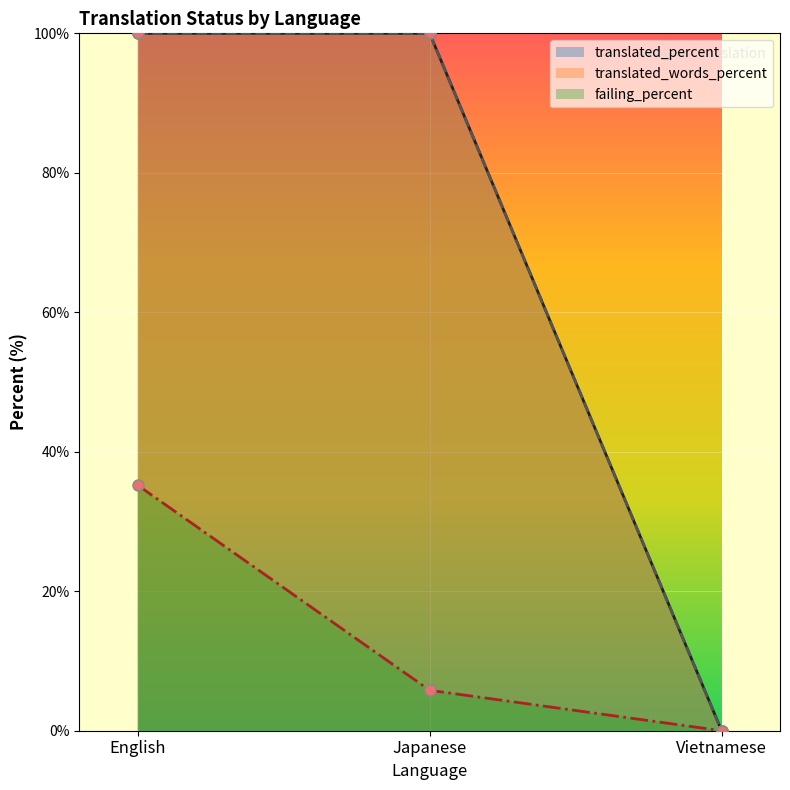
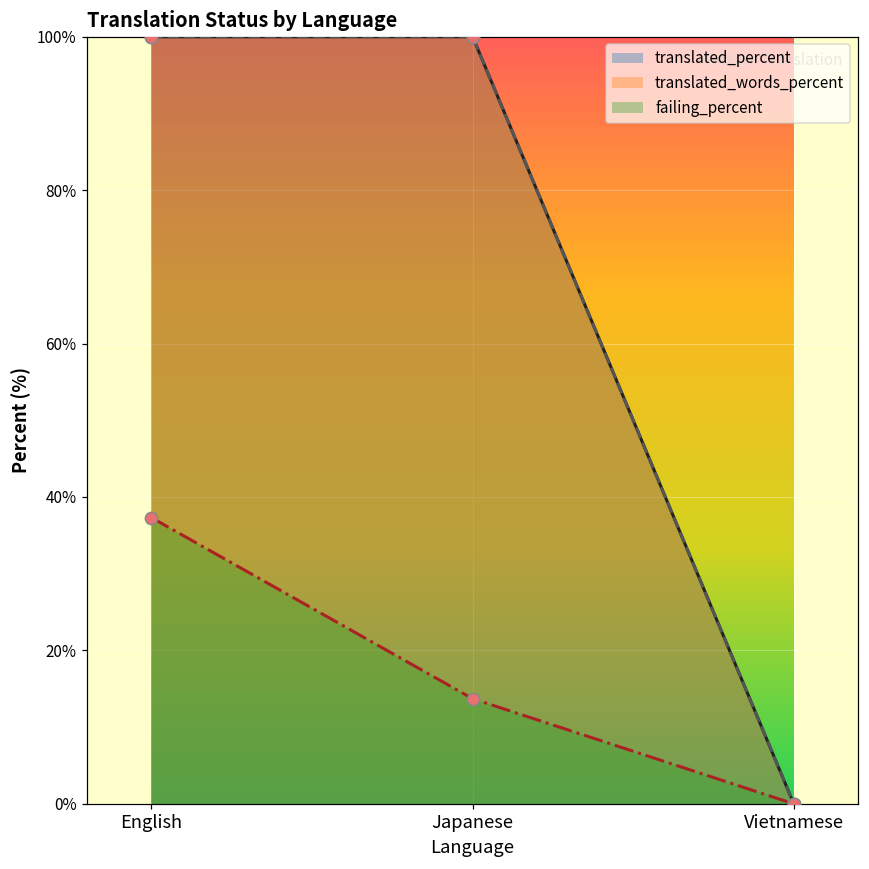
  {
    "translated_words_percent": {
      "English": "100%",
      "Japanese": "100%"
    },
    "failing_percent": {
-     "English": "35%",
-     "Japanese": "6%"
+     "English": "37%",
+     "Japanese": "14%"
    }
  }
